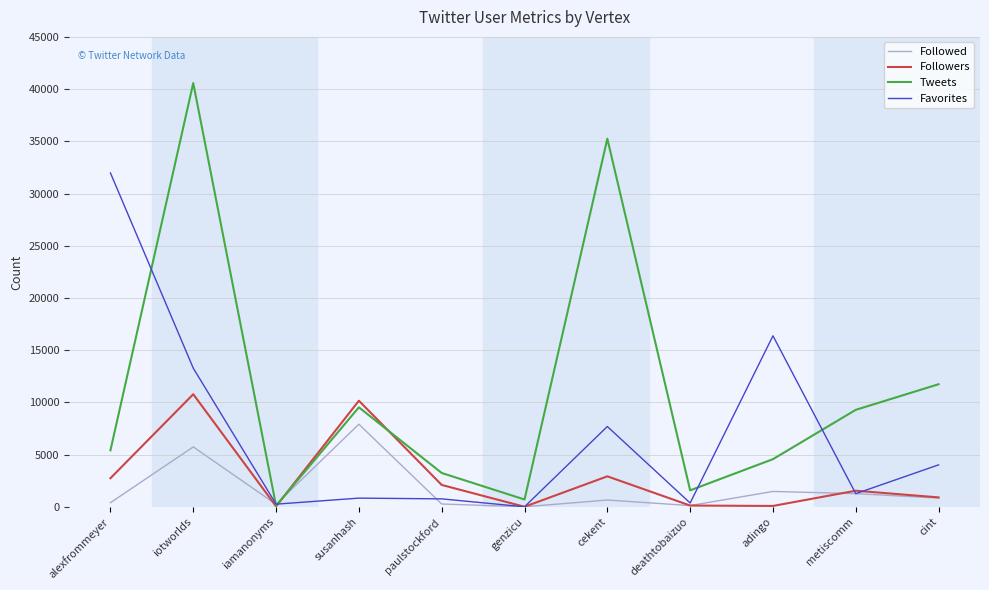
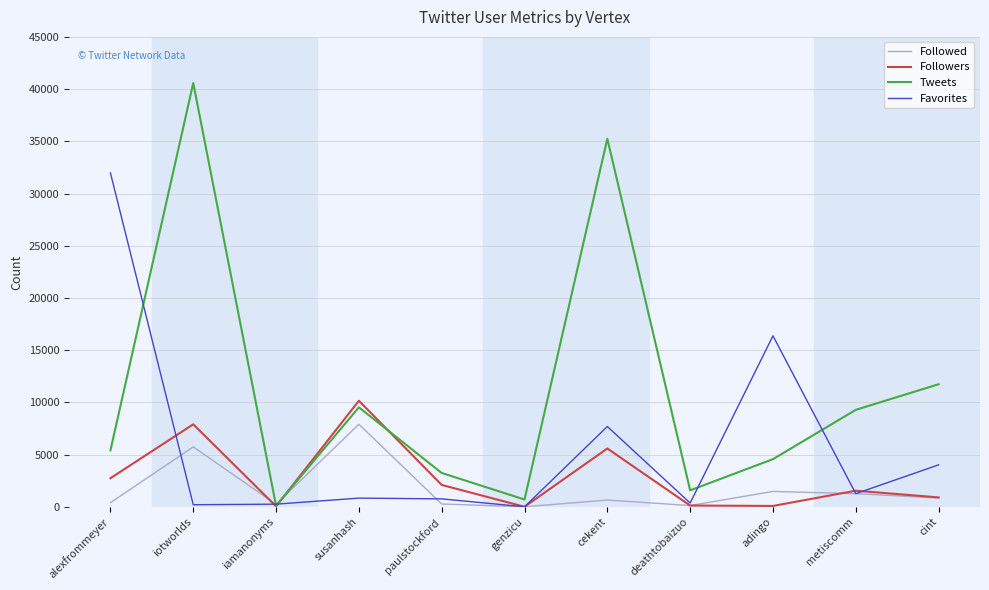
  {
    "Followed": {
      "alexfrommeyer": 400,
      "iotworlds": 5700,
      "susanhash": 7900,
      "paulstockford": 300,
      "cekent": 600,
      "adingo": 1500
    },
    "Followers": {
      "alexfrommeyer": 2700,
-     "iotworlds": 10800,
+     "iotworlds": 7900,
      "susanhash": 10200,
      "paulstockford": 2100,
-     "cekent": 2900,
+     "cekent": 5600,
      "adingo": 100,
      "metiscomm": 1500
    },
    "Tweets": {
      "alexfrommeyer": 5400,
      "iotworlds": 40600,
      "susanhash": 9500,
      "paulstockford": 3200,
      "genzicu": 700,
      "cekent": 35200,
      "deathtobaizuo": 1600,
      "adingo": 4600,
      "metiscomm": 9300,
      "cint": 11700
    },
    "Favorites": {
      "alexfrommeyer": 32000,
-     "iotworlds": 13300,
+     "iotworlds": 200,
      "susanhash": 800,
      "paulstockford": 800,
      "cekent": 7700,
      "adingo": 16400,
      "cint": 4000
    }
  }
